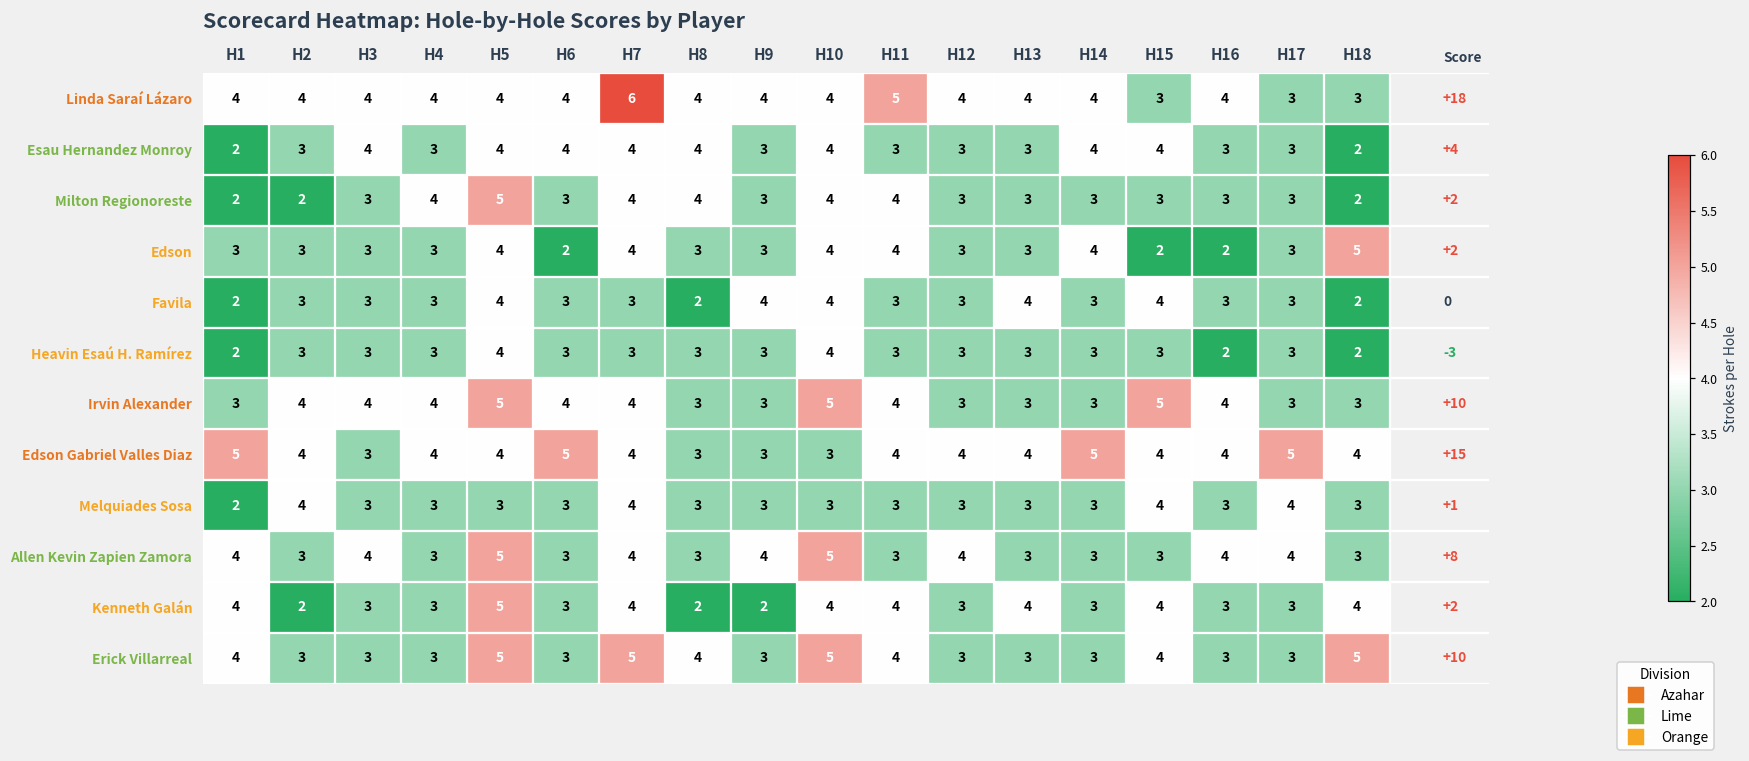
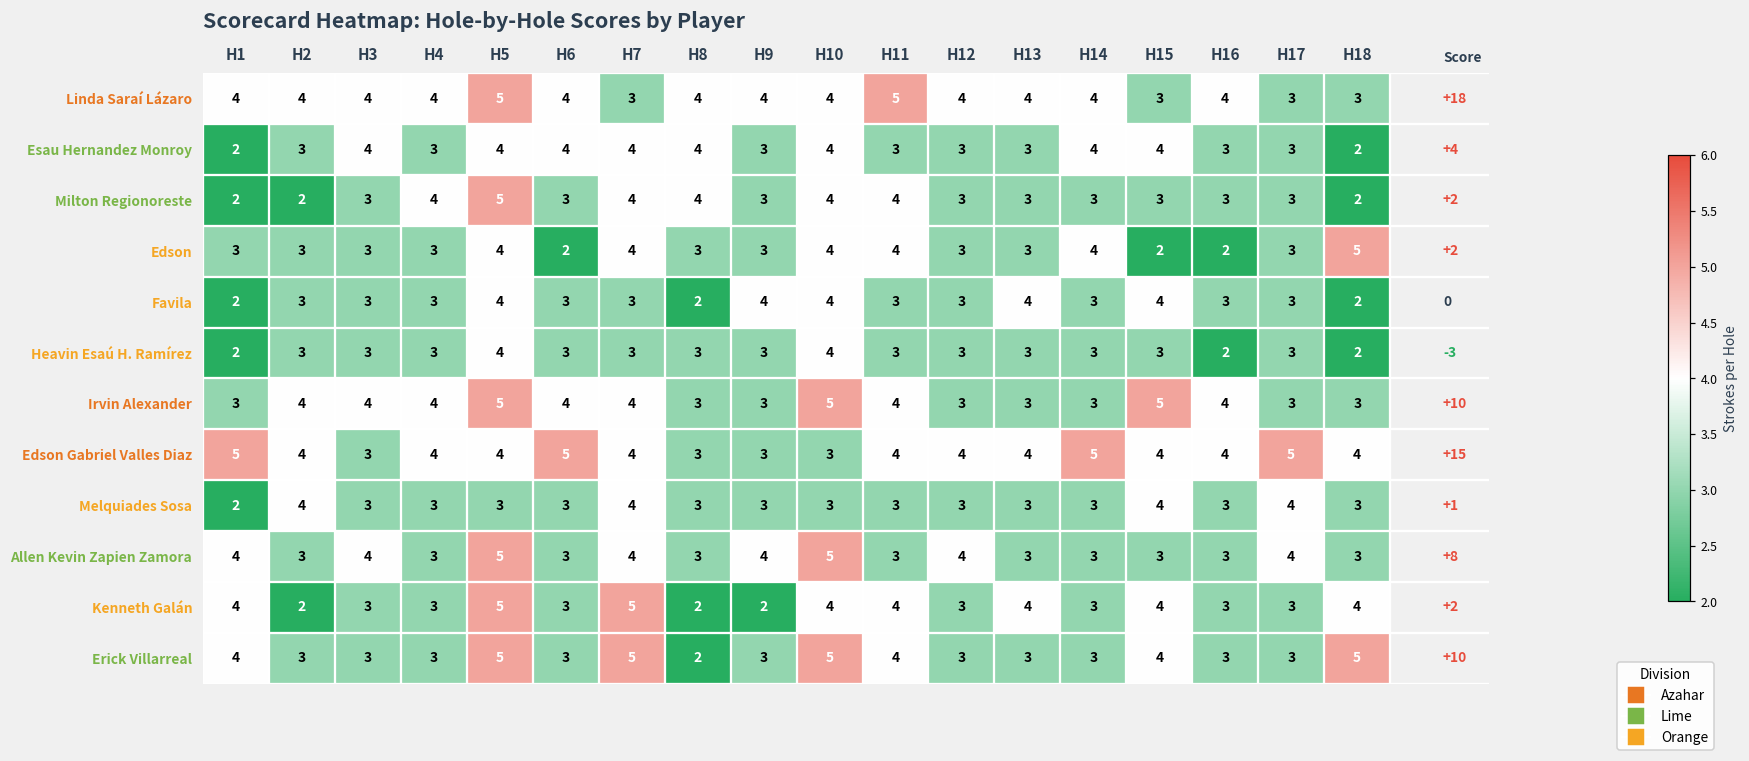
  {
    "Linda Saraí Lázaro": {
      "H1": 4,
      "H2": 4,
      "H3": 4,
      "H4": 4,
-     "H5": 4,
+     "H5": 5,
      "H6": 4,
-     "H7": 6,
+     "H7": 3,
      "H8": 4,
      "H9": 4,
      "H10": 4,
      "H11": 5,
      "H12": 4,
      "H13": 4,
      "H14": 4,
      "H15": 3,
      "H16": 4,
      "H17": 3,
      "H18": 3
    },
    "Allen Kevin Zapien Zamora": {
      "H1": 4,
      "H2": 3,
      "H3": 4,
      "H4": 3,
      "H5": 5,
      "H6": 3,
      "H7": 4,
      "H8": 3,
      "H9": 4,
      "H10": 5,
      "H11": 3,
      "H12": 4,
      "H13": 3,
      "H14": 3,
      "H15": 3,
-     "H16": 4,
+     "H16": 3,
      "H17": 4,
      "H18": 3
    },
    "Kenneth Galán": {
      "H1": 4,
      "H2": 2,
      "H3": 3,
      "H4": 3,
      "H5": 5,
      "H6": 3,
-     "H7": 4,
+     "H7": 5,
      "H8": 2,
      "H9": 2,
      "H10": 4,
      "H11": 4,
      "H12": 3,
      "H13": 4,
      "H14": 3,
      "H15": 4,
      "H16": 3,
      "H17": 3,
      "H18": 4
    },
    "Erick Villarreal": {
      "H1": 4,
      "H2": 3,
      "H3": 3,
      "H4": 3,
      "H5": 5,
      "H6": 3,
      "H7": 5,
-     "H8": 4,
+     "H8": 2,
      "H9": 3,
      "H10": 5,
      "H11": 4,
      "H12": 3,
      "H13": 3,
      "H14": 3,
      "H15": 4,
      "H16": 3,
      "H17": 3,
      "H18": 5
    }
  }
